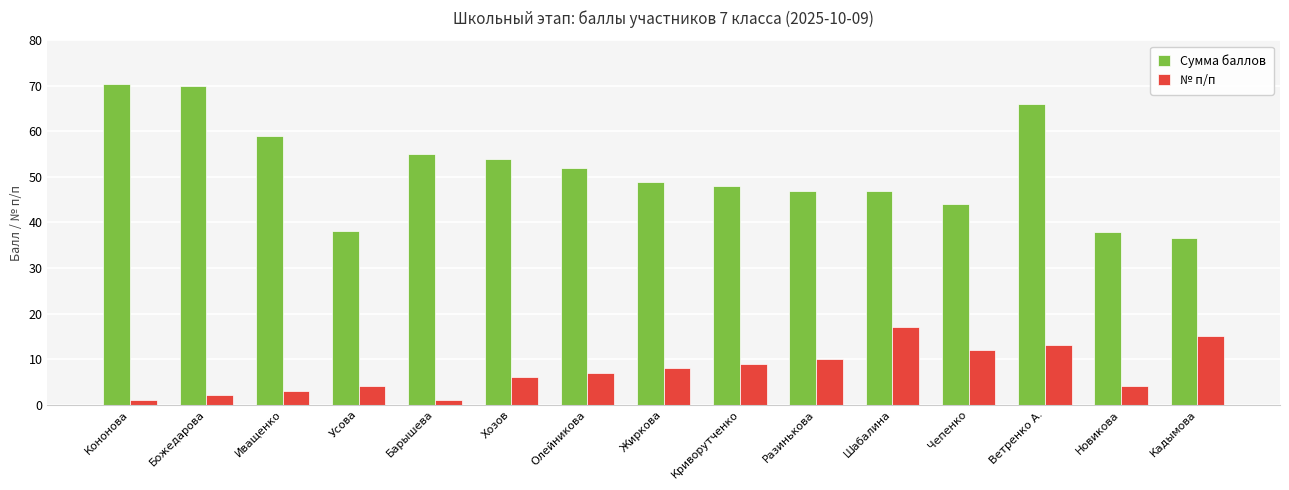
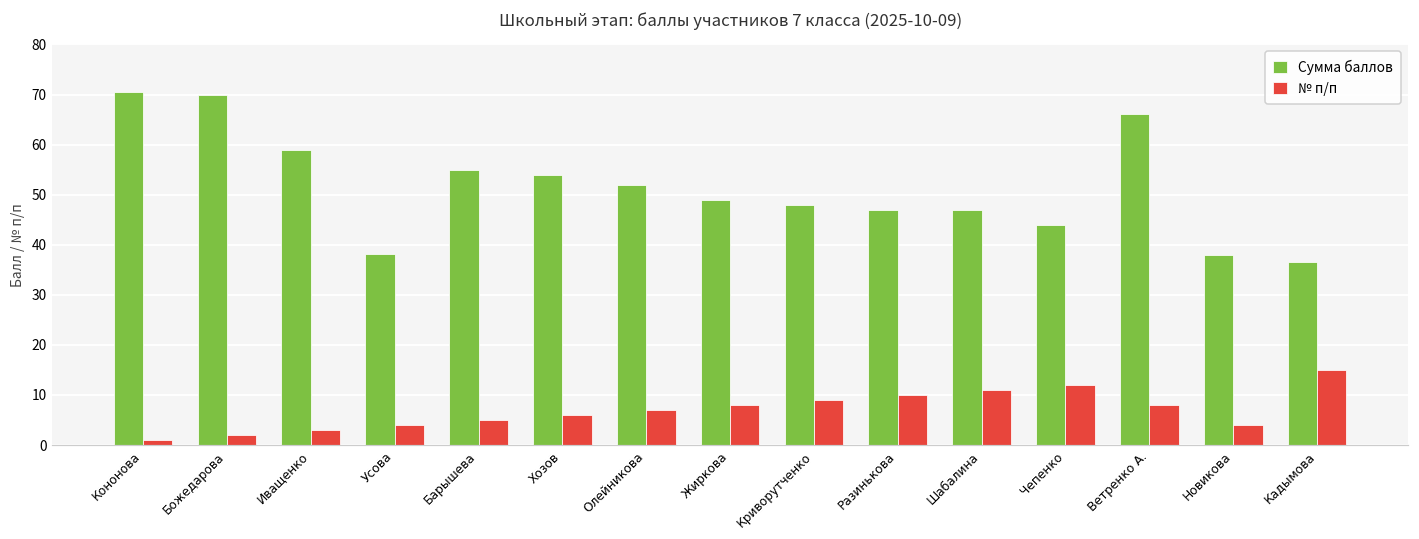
  {
    "Сумма баллов": {
      "Кононова": 71,
      "Божедарова": 70,
      "Иващенко": 59,
      "Усова": 38,
      "Барышева": 55,
      "Хозов": 54,
      "Олейникова": 52,
      "Жиркова": 49,
      "Криворутченко": 48,
      "Разинькова": 47,
      "Шабалина": 47,
      "Чепенко": 44,
      "Ветренко А.": 66,
      "Новикова": 38,
      "Кадымова": 37
    },
    "№ п/п": {
      "Кононова": 1,
      "Божедарова": 2,
      "Иващенко": 3,
      "Усова": 4,
-     "Барышева": 1,
+     "Барышева": 5,
      "Хозов": 6,
      "Олейникова": 7,
      "Жиркова": 8,
      "Криворутченко": 9,
      "Разинькова": 10,
-     "Шабалина": 17,
+     "Шабалина": 11,
      "Чепенко": 12,
-     "Ветренко А.": 13,
+     "Ветренко А.": 8,
      "Новикова": 4,
      "Кадымова": 15
    }
  }
